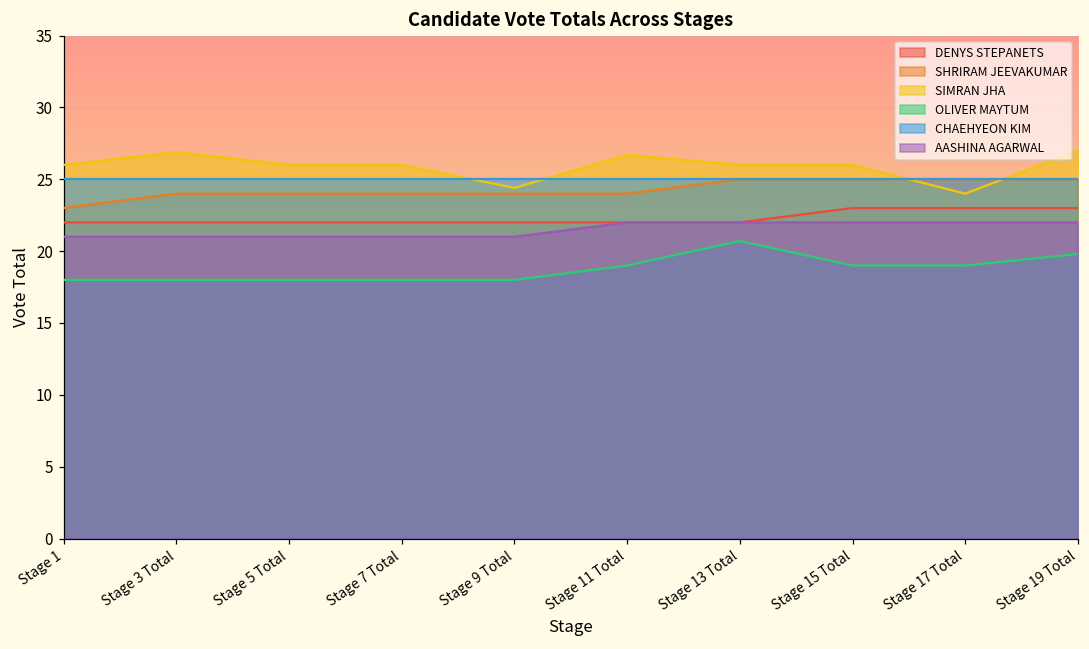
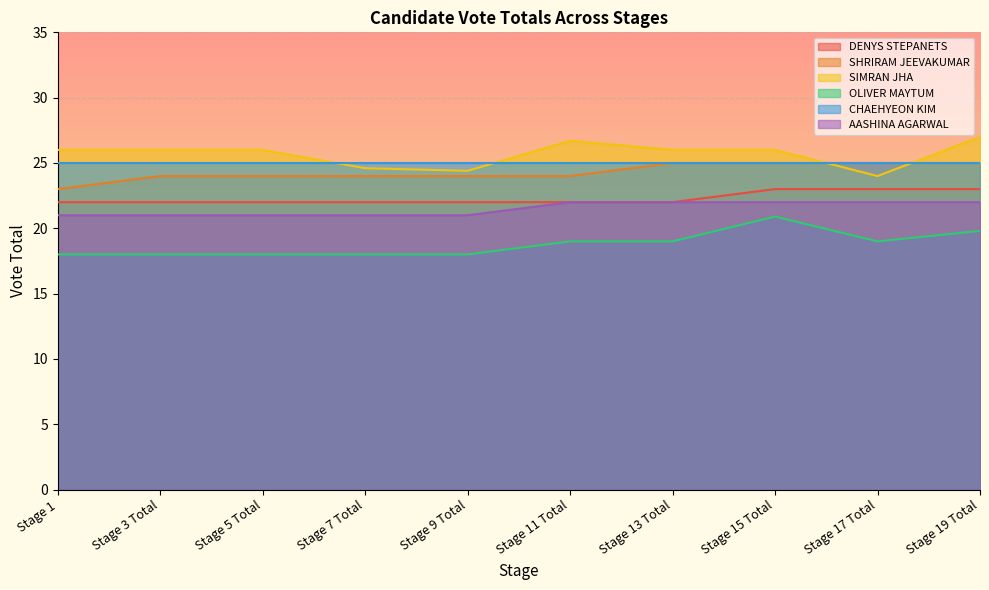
  {
    "SIMRAN JHA": {
      "Stage 1": 26.0,
-     "Stage 3 Total": 26.9,
+     "Stage 3 Total": 26.0,
      "Stage 5 Total": 26.0,
-     "Stage 7 Total": 26.0,
+     "Stage 7 Total": 24.6,
      "Stage 9 Total": 24.4,
      "Stage 11 Total": 26.7,
      "Stage 13 Total": 26.0,
      "Stage 15 Total": 26.0,
      "Stage 17 Total": 24.0,
      "Stage 19 Total": 27.0
    },
    "OLIVER MAYTUM": {
      "Stage 1": 18.0,
      "Stage 3 Total": 18.0,
      "Stage 5 Total": 18.0,
      "Stage 7 Total": 18.0,
      "Stage 9 Total": 18.0,
      "Stage 11 Total": 19.0,
-     "Stage 13 Total": 20.7,
-     "Stage 15 Total": 19.0,
+     "Stage 13 Total": 19.0,
+     "Stage 15 Total": 20.9,
      "Stage 17 Total": 19.0,
      "Stage 19 Total": 19.8
    },
    "CHAEHYEON KIM": {
      "Stage 1": 25.0,
      "Stage 3 Total": 25.0,
      "Stage 5 Total": 25.0,
      "Stage 7 Total": 25.0,
      "Stage 9 Total": 25.0,
      "Stage 11 Total": 25.0
    },
    "AASHINA AGARWAL": {
      "Stage 1": 21.0,
      "Stage 3 Total": 21.0,
      "Stage 5 Total": 21.0,
      "Stage 7 Total": 21.0,
      "Stage 9 Total": 21.0,
      "Stage 15 Total": 22.0,
      "Stage 17 Total": 22.0,
      "Stage 19 Total": 22.0
    }
  }
